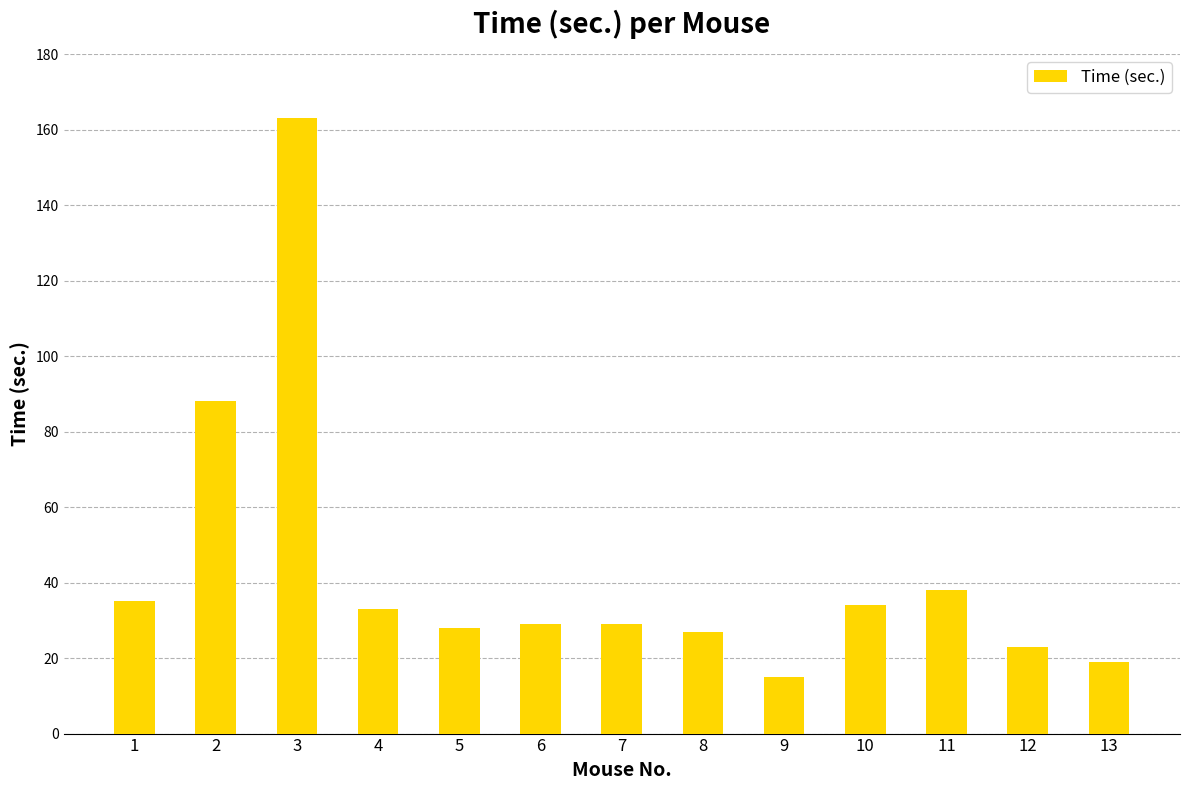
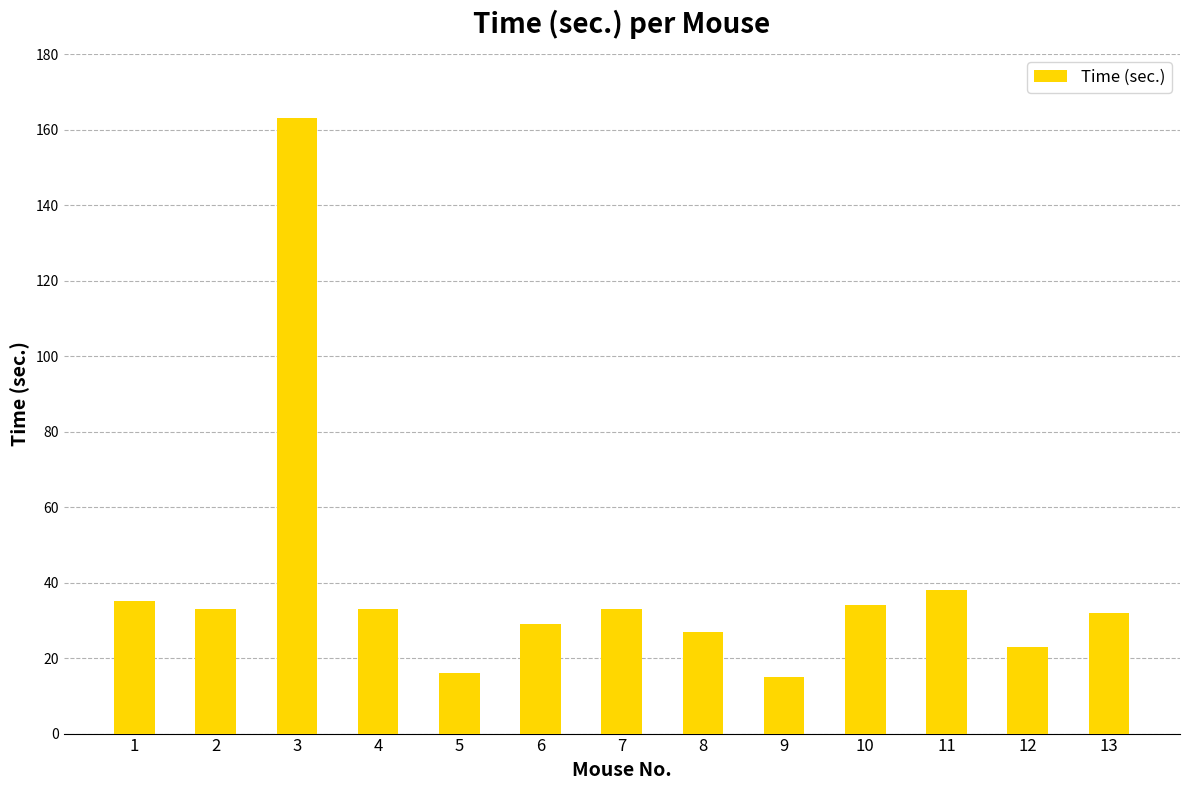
  {
    "1": 35,
-   "2": 88,
+   "2": 33,
    "3": 163,
    "4": 33,
-   "5": 28,
+   "5": 16,
    "6": 29,
-   "7": 29,
+   "7": 33,
    "8": 27,
    "9": 15,
    "10": 34,
    "11": 38,
    "12": 23,
-   "13": 19
+   "13": 32
  }
